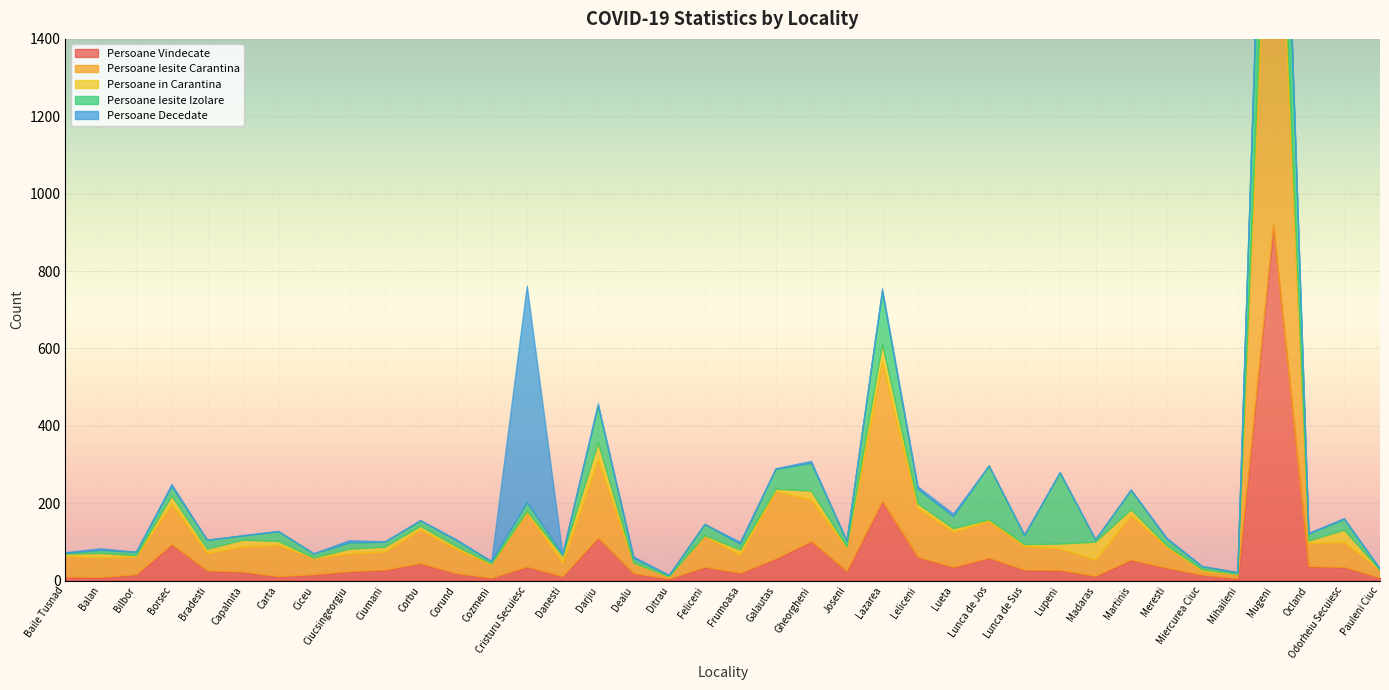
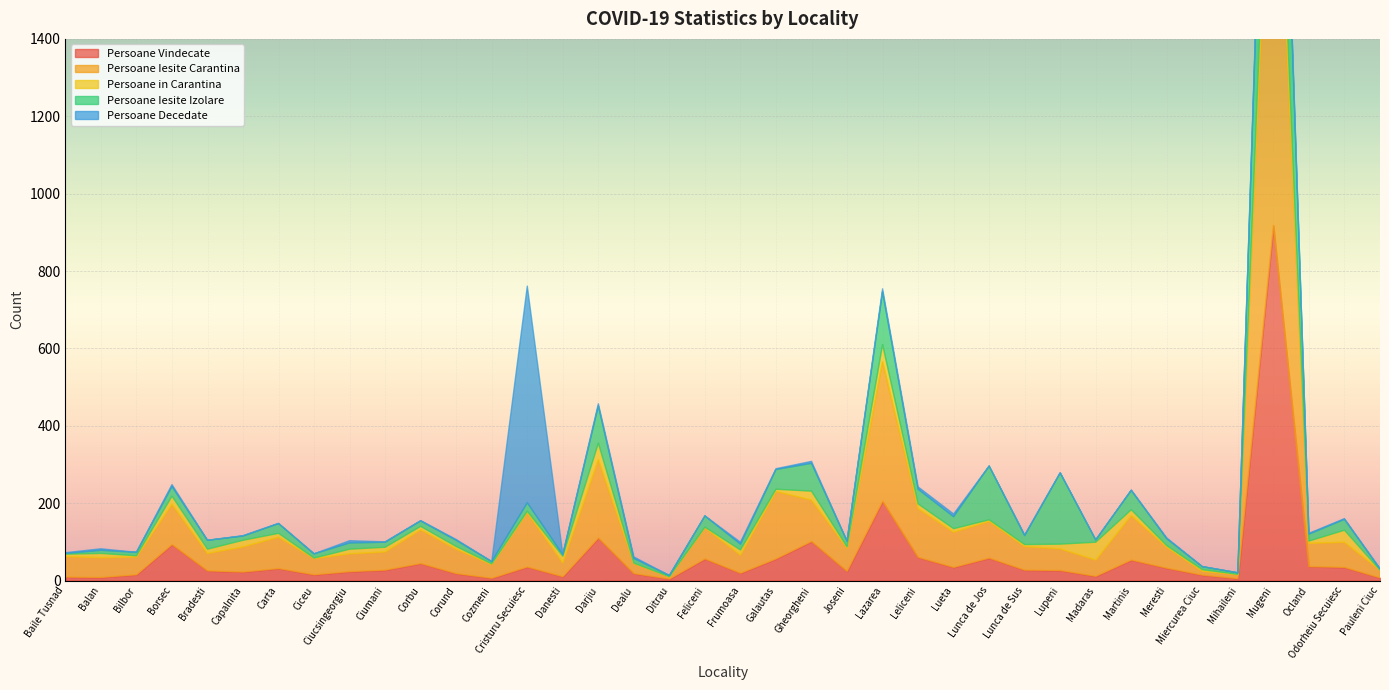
  {
    "Persoane Vindecate": {
      "Baile Tusnad": 10,
      "Balan": 10,
      "Bilbor": 20,
      "Borsec": 90,
      "Bradesti": 30,
      "Capalnita": 20,
-     "Carta": 10,
+     "Carta": 30,
      "Ciceu": 20,
      "Ciucsingeorgiu": 20,
      "Ciumani": 30,
      "Corbu": 40,
      "Corund": 20,
      "Cristuru Secuiesc": 40,
      "Danesti": 10,
      "Darjiu": 110,
      "Dealu": 20,
-     "Feliceni": 30,
+     "Feliceni": 60,
      "Frumoasa": 20,
      "Galautas": 60,
      "Gheorgheni": 100,
      "Joseni": 20,
      "Lazarea": 210,
      "Leliceni": 60,
      "Lueta": 30,
      "Lunca de Jos": 60,
      "Lunca de Sus": 30,
      "Lupeni": 30,
      "Madaras": 10,
      "Martinis": 50,
      "Meresti": 30,
      "Miercurea Ciuc": 10,
      "Mugeni": 920,
      "Ocland": 40,
      "Odorheiu Secuiesc": 30,
      "Pauleni Ciuc": 10
    },
    "Persoane Iesite Izolare": {
      "Cristuru Secuiesc": 20,
      "Lazarea": 140,
      "Lueta": 30
    },
    "Persoane Decedate": {
      "Cristuru Secuiesc": 560,
      "Lazarea": 10,
      "Lueta": 10
    }
  }
